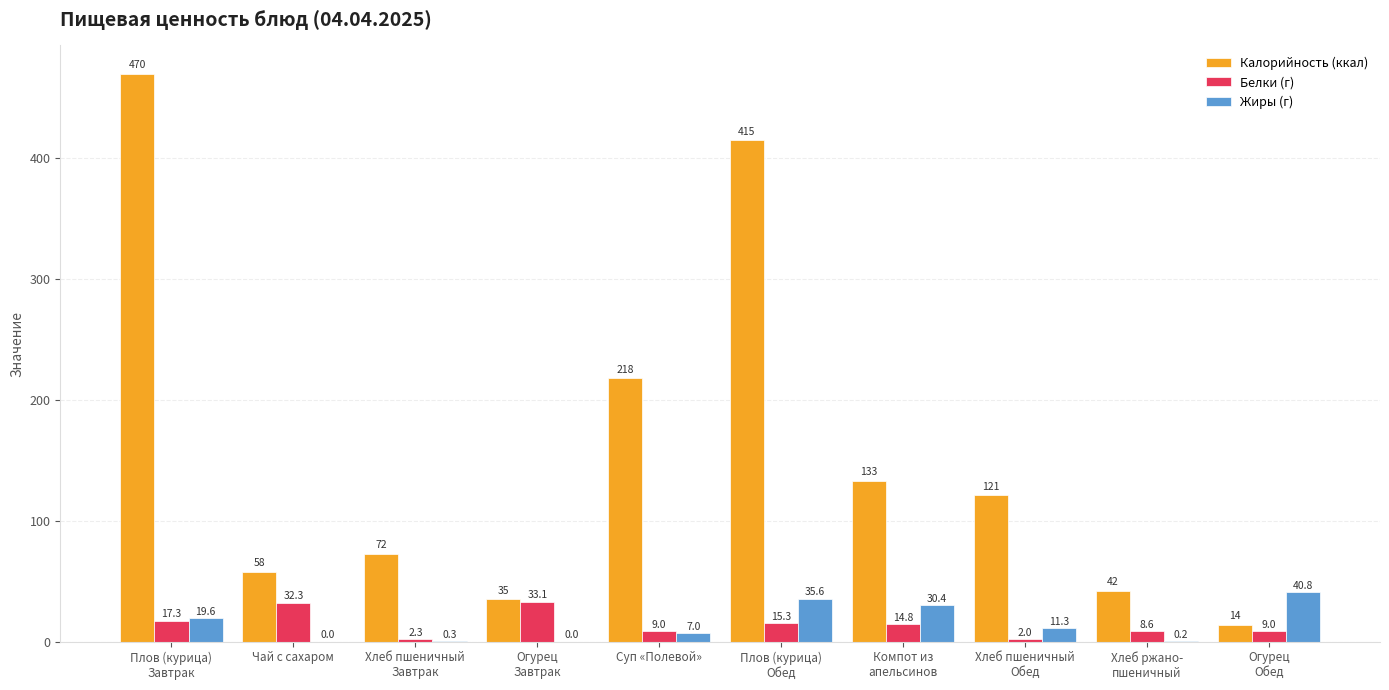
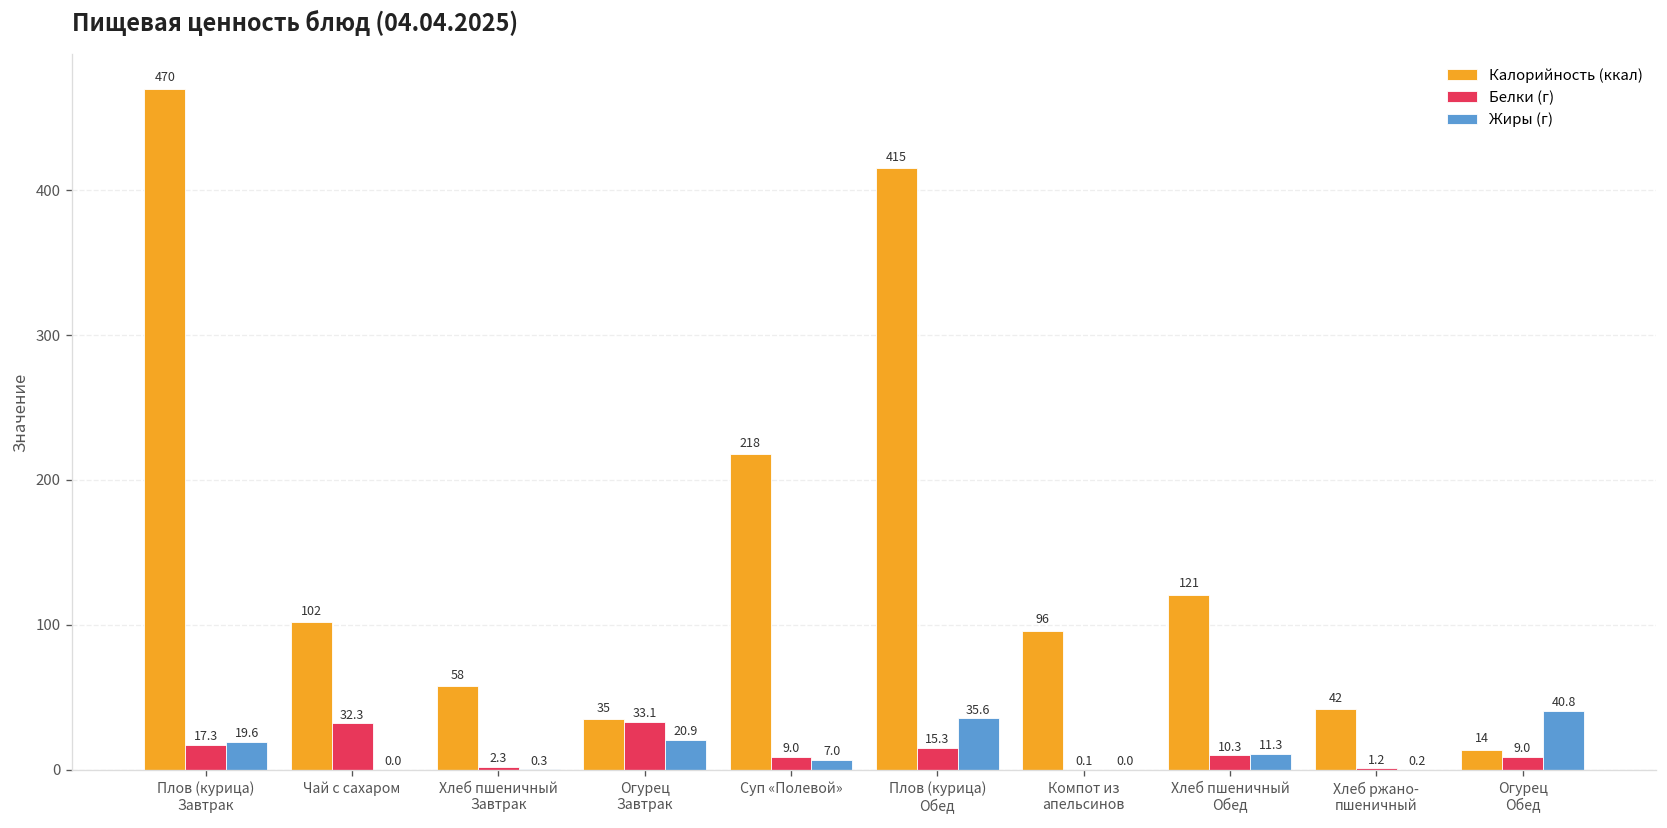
  {
    "Калорийность (ккал)": {
      "Плов (курица) Завтрак": 470,
-     "Чай с сахаром": 58,
-     "Хлеб пшеничный Завтрак": 72,
+     "Чай с сахаром": 102,
+     "Хлеб пшеничный Завтрак": 58,
      "Огурец Завтрак": 35,
      "Суп «Полевой»": 218,
      "Плов (курица) Обед": 415,
-     "Компот из апельсинов": 133,
+     "Компот из апельсинов": 96,
      "Хлеб пшеничный Обед": 121,
      "Хлеб ржано- пшеничный": 42,
      "Огурец Обед": 14
    },
    "Белки (г)": {
      "Плов (курица) Завтрак": 17.3,
      "Чай с сахаром": 32.3,
      "Хлеб пшеничный Завтрак": 2.3,
      "Огурец Завтрак": 33.1,
      "Суп «Полевой»": 9.0,
      "Плов (курица) Обед": 15.3,
-     "Компот из апельсинов": 14.8,
-     "Хлеб пшеничный Обед": 2.0,
-     "Хлеб ржано- пшеничный": 8.6,
+     "Компот из апельсинов": 0.1,
+     "Хлеб пшеничный Обед": 10.3,
+     "Хлеб ржано- пшеничный": 1.2,
      "Огурец Обед": 9.0
    },
    "Жиры (г)": {
      "Плов (курица) Завтрак": 19.6,
      "Чай с сахаром": 0.0,
      "Хлеб пшеничный Завтрак": 0.3,
-     "Огурец Завтрак": 0.0,
+     "Огурец Завтрак": 20.9,
      "Суп «Полевой»": 7.0,
      "Плов (курица) Обед": 35.6,
-     "Компот из апельсинов": 30.4,
+     "Компот из апельсинов": 0.0,
      "Хлеб пшеничный Обед": 11.3,
      "Хлеб ржано- пшеничный": 0.2,
      "Огурец Обед": 40.8
    }
  }
